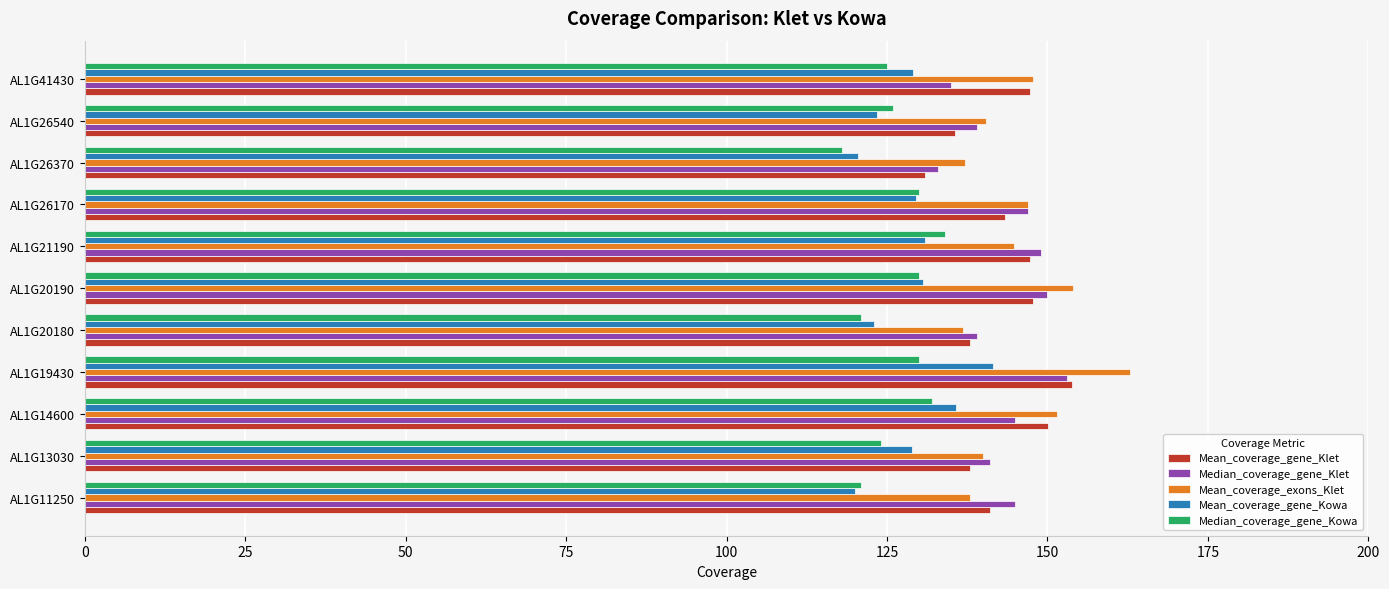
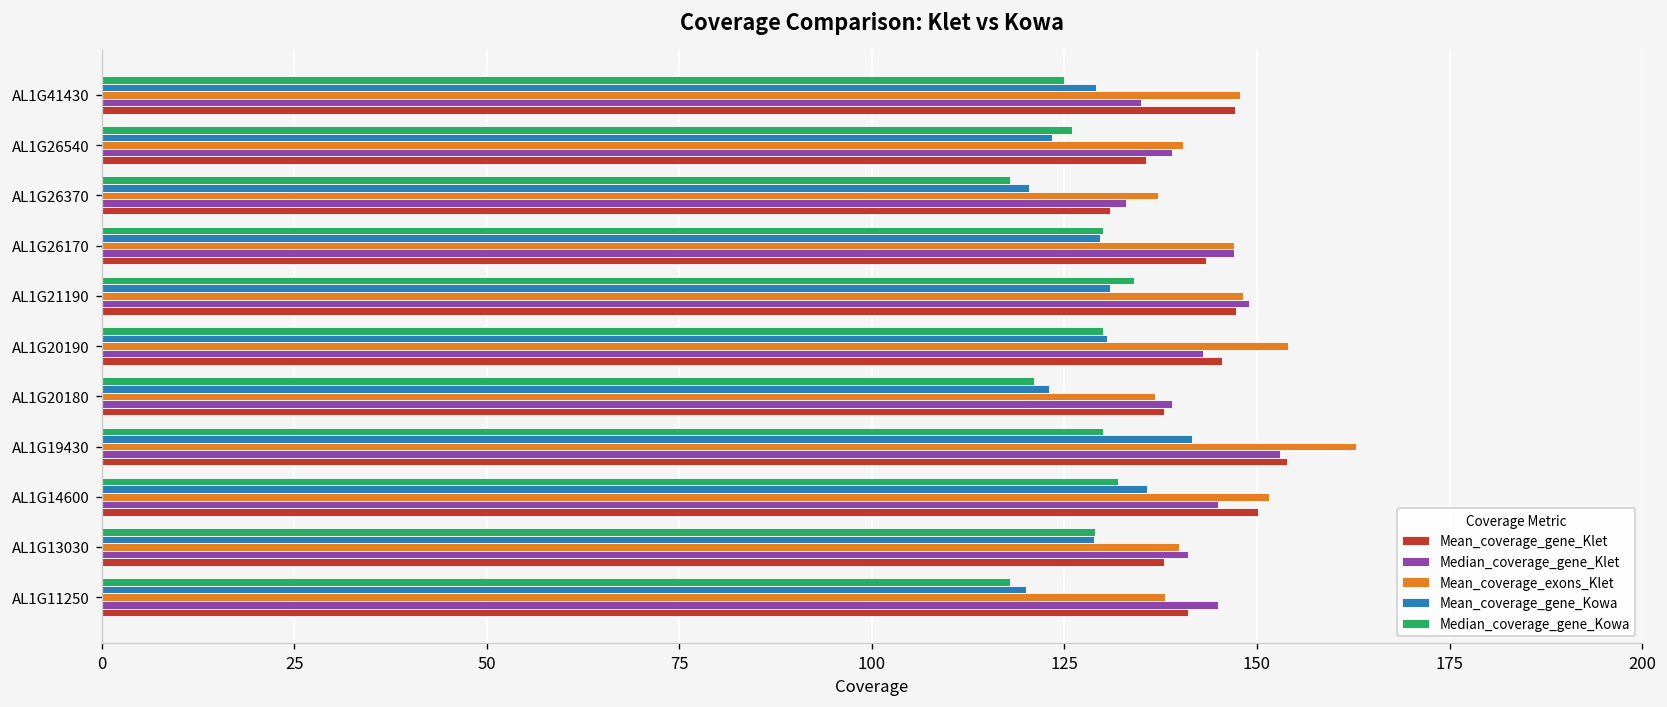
  {
    "Mean_coverage_gene_Klet": {
      "AL1G41430": 147,
      "AL1G26540": 136,
      "AL1G26370": 131,
      "AL1G26170": 143,
      "AL1G21190": 147,
-     "AL1G20190": 148,
+     "AL1G20190": 146,
      "AL1G20180": 138,
      "AL1G19430": 154,
      "AL1G14600": 150,
      "AL1G13030": 138,
      "AL1G11250": 141
    },
    "Median_coverage_gene_Klet": {
      "AL1G41430": 135,
      "AL1G26540": 139,
      "AL1G26370": 133,
      "AL1G26170": 147,
      "AL1G21190": 149,
-     "AL1G20190": 150,
+     "AL1G20190": 143,
      "AL1G20180": 139,
      "AL1G19430": 153,
      "AL1G14600": 145,
      "AL1G13030": 141,
      "AL1G11250": 145
    },
    "Mean_coverage_exons_Klet": {
      "AL1G41430": 148,
      "AL1G26540": 140,
      "AL1G26370": 137,
      "AL1G26170": 147,
-     "AL1G21190": 145,
+     "AL1G21190": 148,
      "AL1G20190": 154,
      "AL1G20180": 137,
      "AL1G19430": 163,
      "AL1G14600": 152,
      "AL1G13030": 140,
      "AL1G11250": 138
    },
    "Mean_coverage_gene_Kowa": {
      "AL1G41430": 129,
      "AL1G26540": 123,
      "AL1G26370": 120,
      "AL1G26170": 130,
      "AL1G21190": 131,
      "AL1G20190": 131,
      "AL1G20180": 123,
      "AL1G19430": 142,
      "AL1G14600": 136,
      "AL1G13030": 129,
      "AL1G11250": 120
    },
    "Median_coverage_gene_Kowa": {
      "AL1G41430": 125,
      "AL1G26540": 126,
      "AL1G26370": 118,
      "AL1G26170": 130,
      "AL1G21190": 134,
      "AL1G20190": 130,
      "AL1G20180": 121,
      "AL1G19430": 130,
      "AL1G14600": 132,
-     "AL1G13030": 124,
-     "AL1G11250": 121
+     "AL1G13030": 129,
+     "AL1G11250": 118
    }
  }
